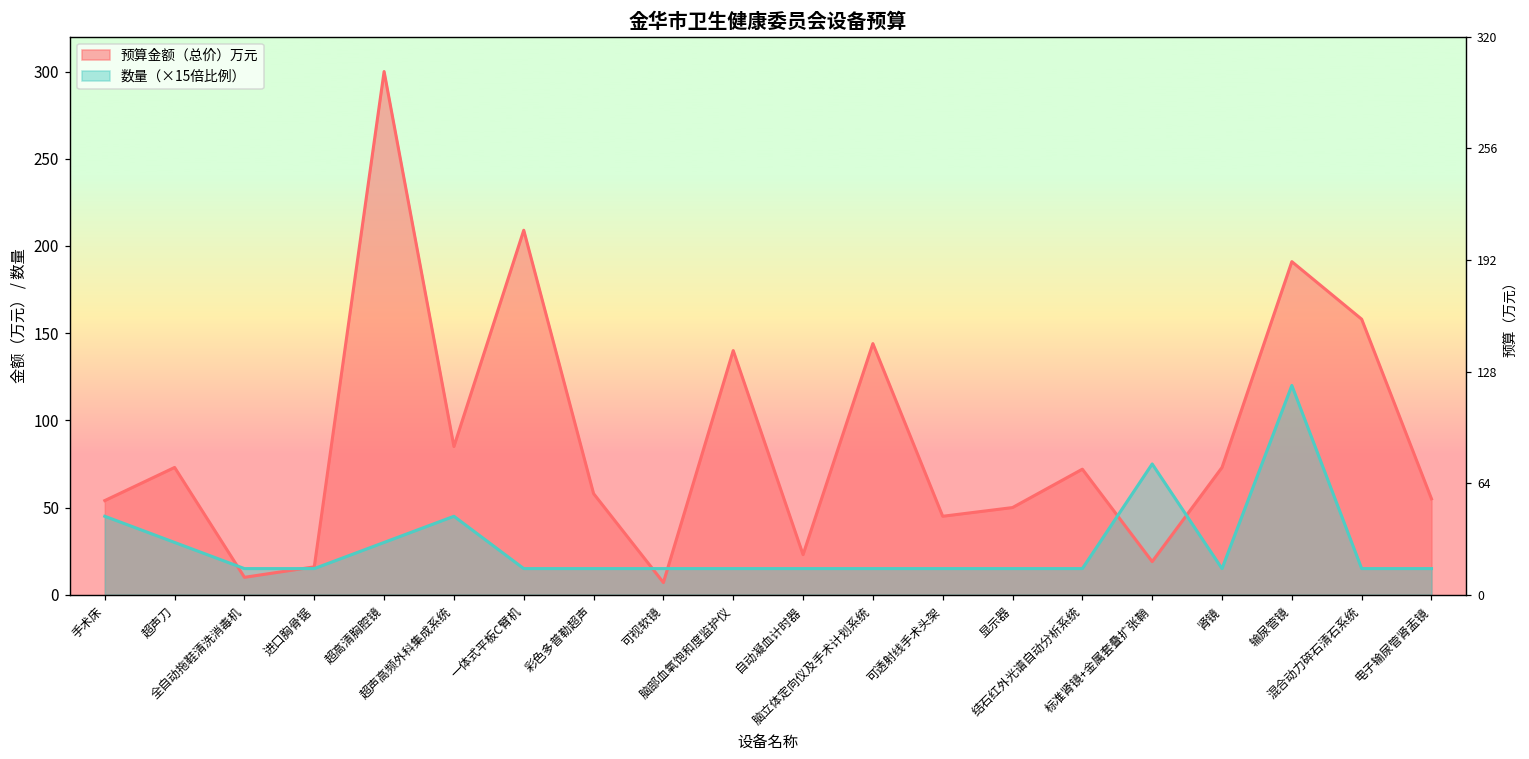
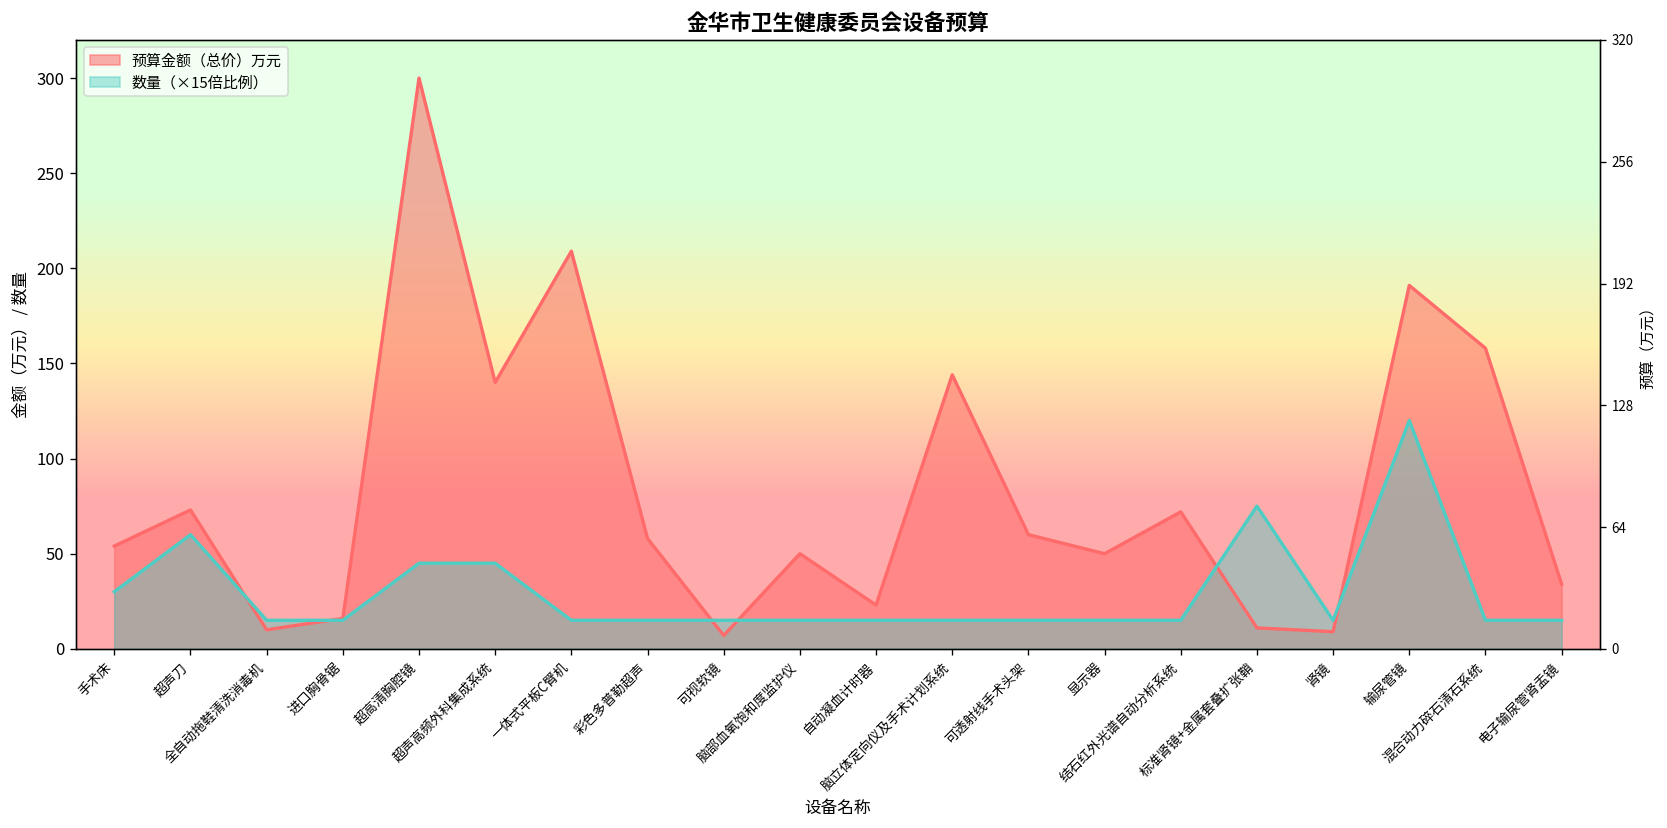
  {
    "预算金额（总价）万元": {
      "手术床": 54,
      "超声刀": 73,
      "全自动拖鞋清洗消毒机": 10,
      "超高清胸腔镜": 300,
-     "超声高频外科集成系统": 85,
+     "超声高频外科集成系统": 140,
      "一体式平板C臂机": 209,
      "彩色多普勒超声": 58,
      "可视软镜": 7,
-     "脑部血氧饱和度监护仪": 140,
+     "脑部血氧饱和度监护仪": 50,
      "自动凝血计时器": 23,
      "脑立体定向仪及手术计划系统": 144,
-     "可透射线手术头架": 45,
+     "可透射线手术头架": 60,
      "显示器": 50,
      "结石红外光谱自动分析系统": 72,
-     "标准肾镜+金属套叠扩张鞘": 19,
-     "肾镜": 73,
+     "标准肾镜+金属套叠扩张鞘": 11,
+     "肾镜": 9,
      "输尿管镜": 191,
      "混合动力碎石清石系统": 158,
-     "电子输尿管肾盂镜": 55
+     "电子输尿管肾盂镜": 34
    },
    "数量（×15倍比例）": {
-     "手术床": 45,
-     "超声刀": 30,
+     "手术床": 30,
+     "超声刀": 60,
      "全自动拖鞋清洗消毒机": 15,
-     "超高清胸腔镜": 30,
+     "超高清胸腔镜": 45,
      "超声高频外科集成系统": 45,
      "一体式平板C臂机": 15,
      "彩色多普勒超声": 15,
      "可视软镜": 15,
      "脑部血氧饱和度监护仪": 15,
      "自动凝血计时器": 15,
      "脑立体定向仪及手术计划系统": 15,
      "可透射线手术头架": 15,
      "显示器": 15,
      "结石红外光谱自动分析系统": 15,
      "标准肾镜+金属套叠扩张鞘": 75,
      "肾镜": 15,
      "输尿管镜": 120,
      "混合动力碎石清石系统": 15,
      "电子输尿管肾盂镜": 15
    }
  }
